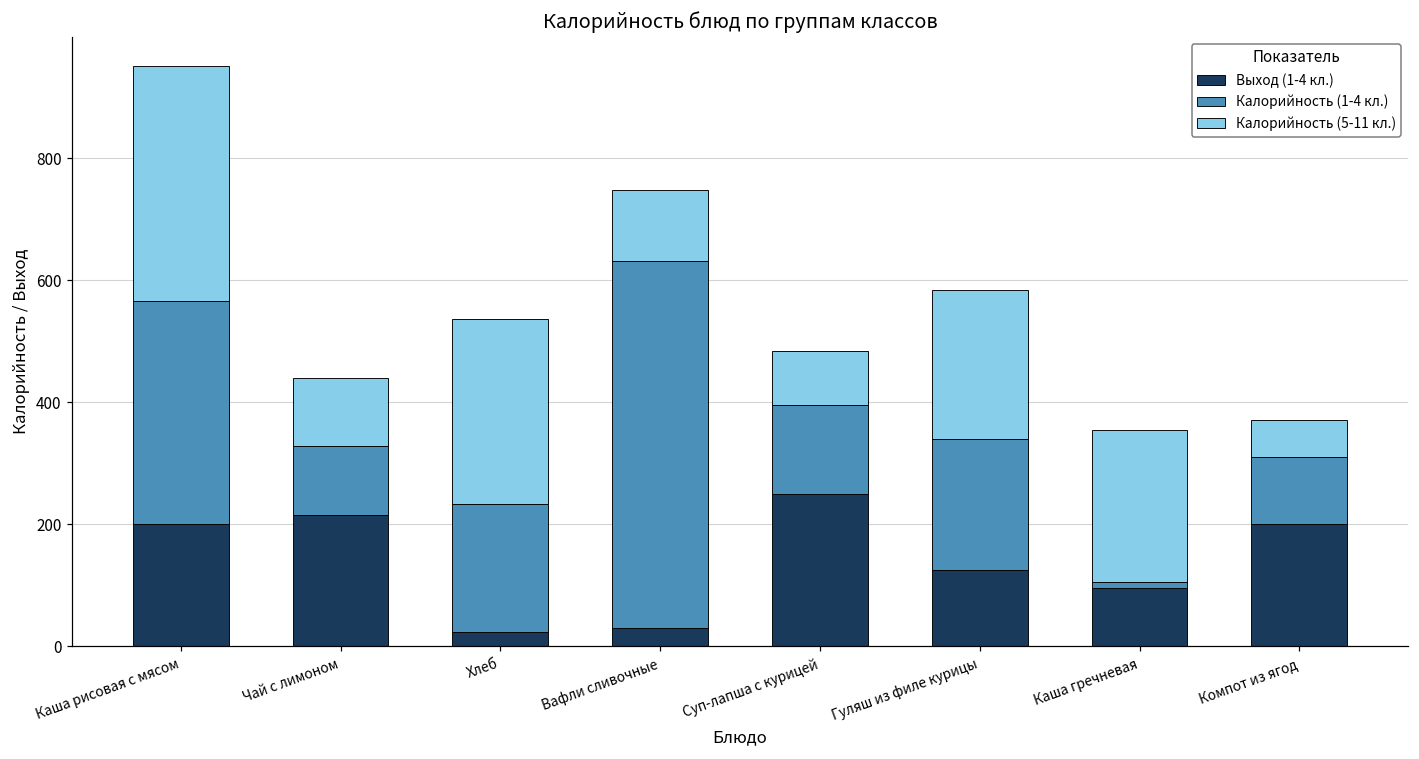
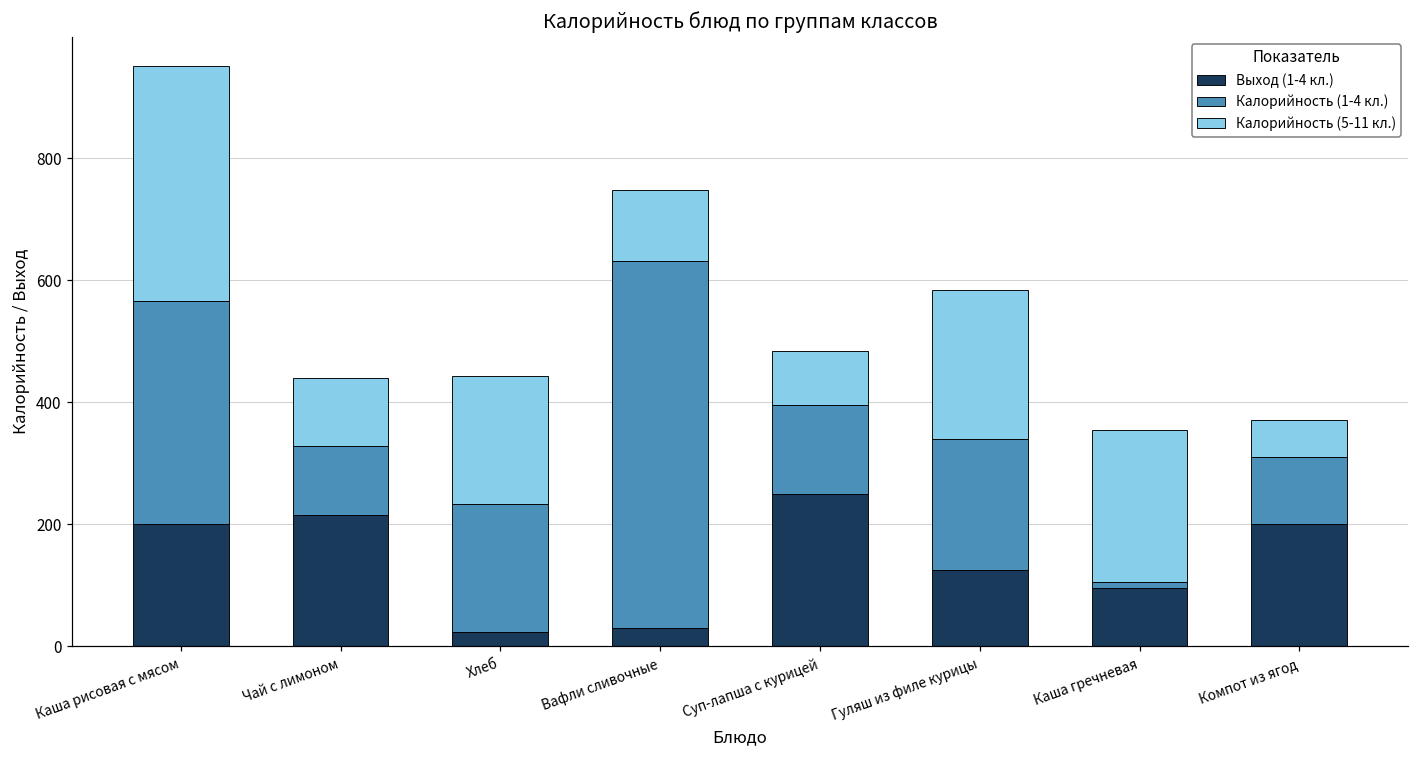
  {
    "Выход (1-4 кл.)": {
      "Каша рисовая с мясом": 200,
      "Чай с лимоном": 220,
      "Хлеб": 20,
      "Вафли сливочные": 30,
      "Суп-лапша с курицей": 250,
      "Гуляш из филе курицы": 130,
      "Каша гречневая": 100,
      "Компот из ягод": 200
    },
    "Калорийность (1-4 кл.)": {
      "Каша рисовая с мясом": 370,
      "Чай с лимоном": 110,
      "Хлеб": 210,
      "Вафли сливочные": 600,
      "Суп-лапша с курицей": 150,
      "Гуляш из филе курицы": 210,
      "Каша гречневая": 10,
      "Компот из ягод": 110
    },
    "Калорийность (5-11 кл.)": {
      "Каша рисовая с мясом": 390,
      "Чай с лимоном": 110,
-     "Хлеб": 300,
+     "Хлеб": 210,
      "Вафли сливочные": 120,
      "Суп-лапша с курицей": 90,
      "Гуляш из филе курицы": 250,
      "Каша гречневая": 250,
      "Компот из ягод": 60
    }
  }
